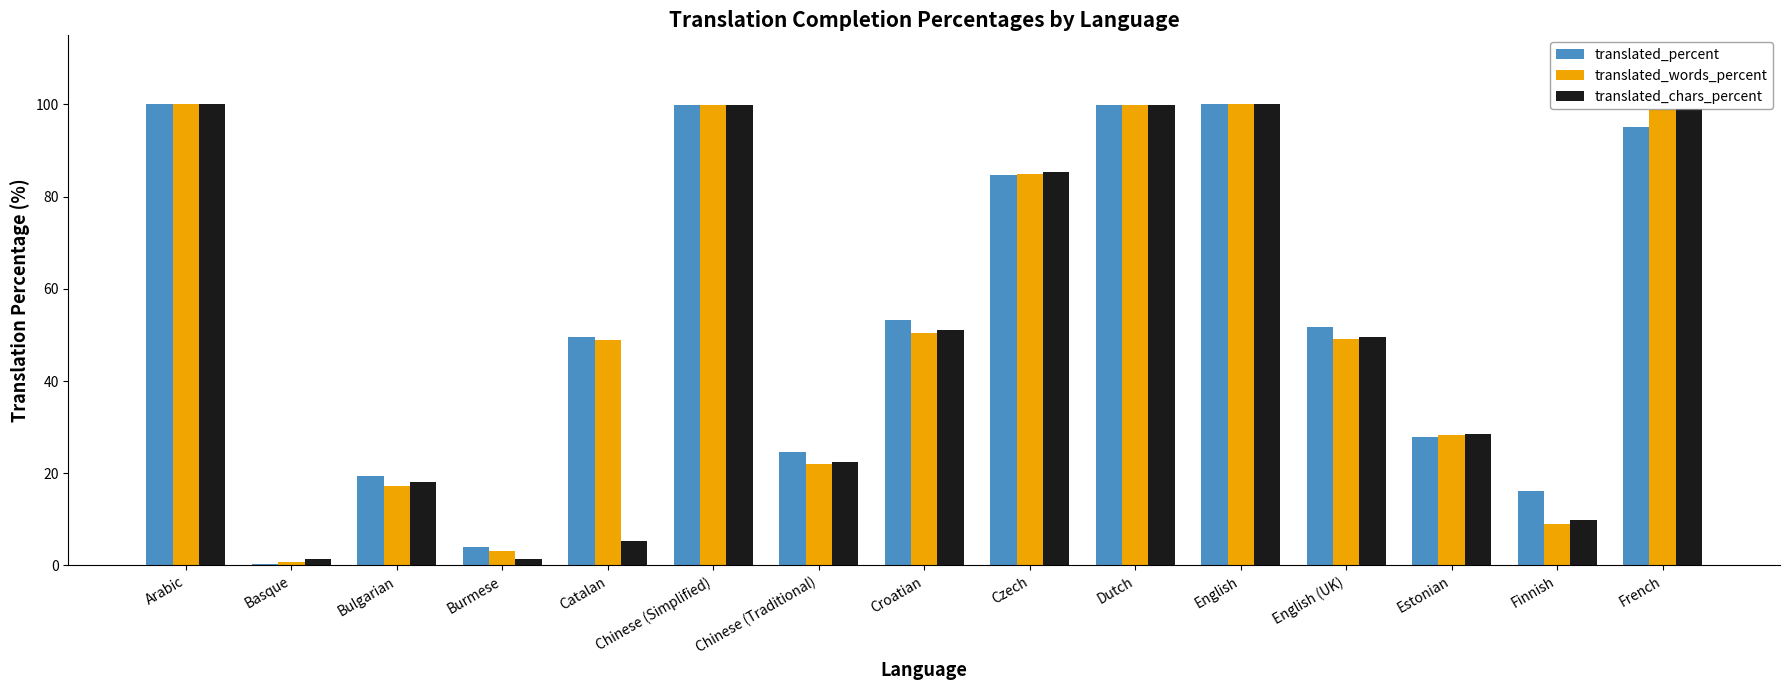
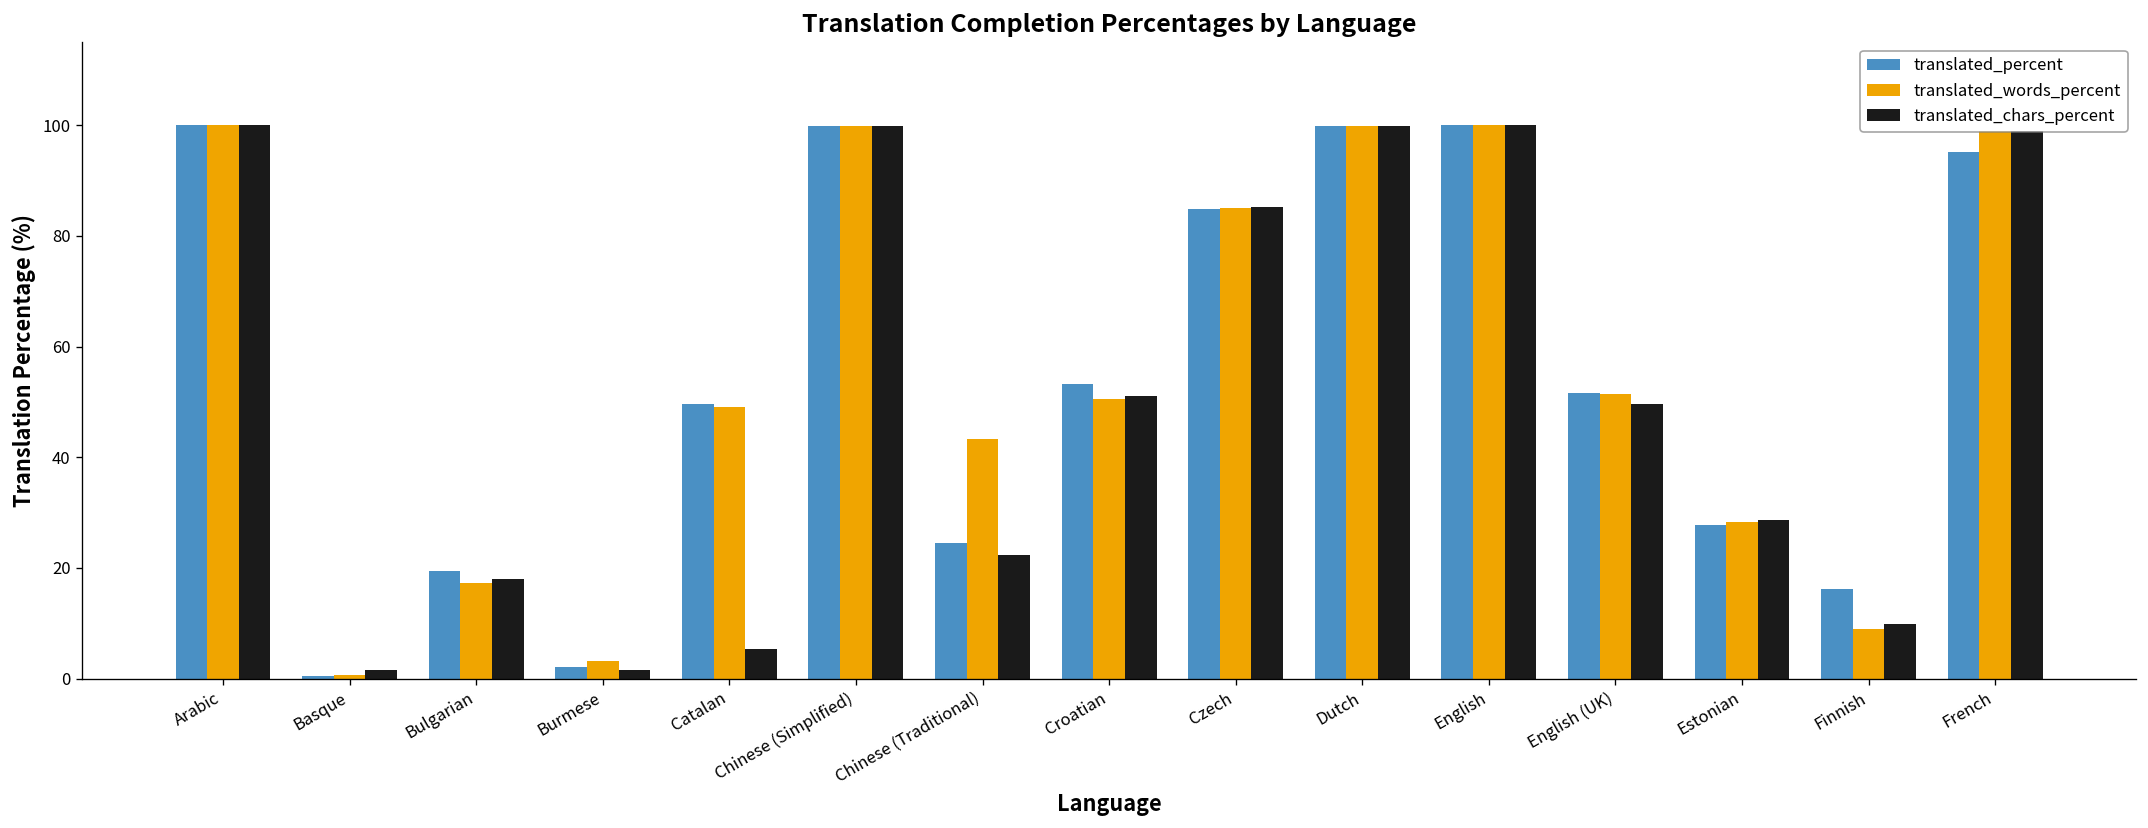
  {
    "translated_percent": {
      "Arabic": 100,
      "Bulgarian": 20,
-     "Burmese": 4,
+     "Burmese": 2,
      "Catalan": 50,
      "Chinese (Simplified)": 100,
      "Chinese (Traditional)": 25,
      "Croatian": 53,
      "Czech": 85,
      "Dutch": 100,
      "English": 100,
      "English (UK)": 52,
      "Estonian": 28,
      "Finnish": 16,
      "French": 95
    },
    "translated_words_percent": {
      "Arabic": 100,
      "Basque": 1,
      "Bulgarian": 17,
      "Burmese": 3,
      "Catalan": 49,
      "Chinese (Simplified)": 100,
-     "Chinese (Traditional)": 22,
+     "Chinese (Traditional)": 43,
      "Croatian": 51,
      "Czech": 85,
      "Dutch": 100,
      "English": 100,
-     "English (UK)": 49,
+     "English (UK)": 52,
      "Estonian": 28,
      "Finnish": 9,
      "French": 99
    },
    "translated_chars_percent": {
      "Arabic": 100,
      "Basque": 2,
      "Bulgarian": 18,
      "Burmese": 2,
      "Catalan": 5,
      "Chinese (Simplified)": 100,
      "Chinese (Traditional)": 22,
      "Croatian": 51,
      "Czech": 85,
      "Dutch": 100,
      "English": 100,
      "English (UK)": 50,
      "Estonian": 29,
      "Finnish": 10
    }
  }
